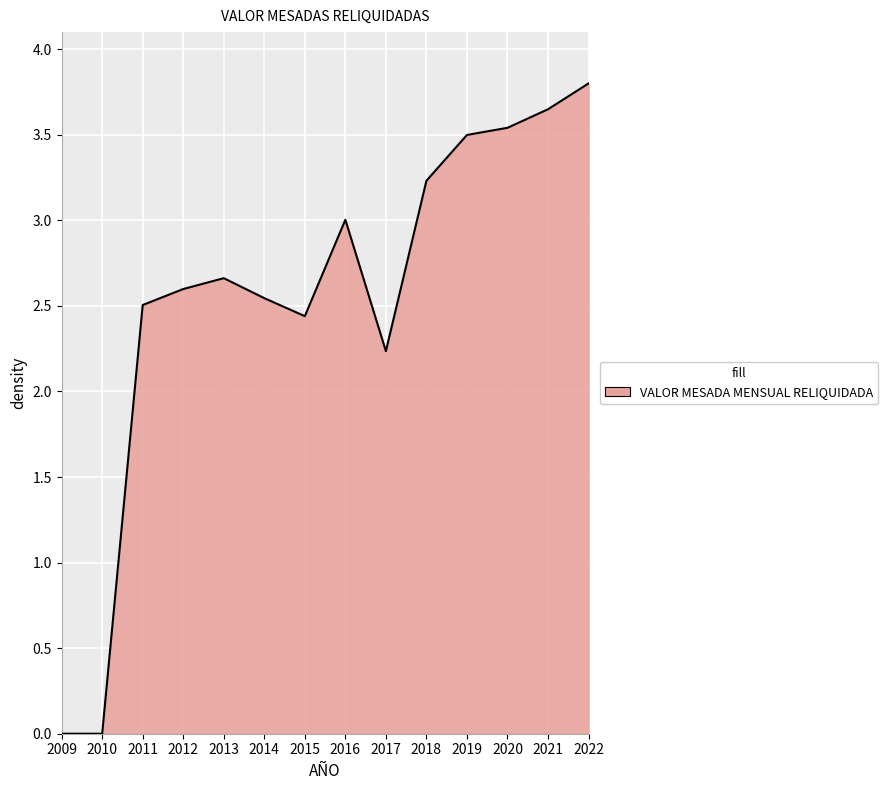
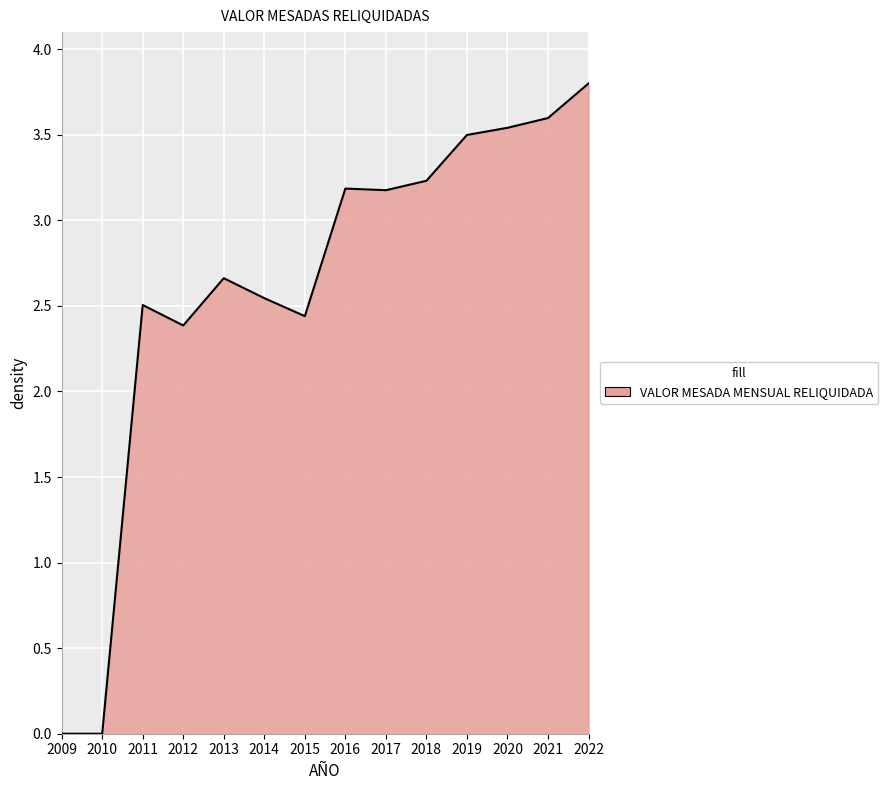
  {
    "2009": 0.00,
    "2010": 0.00,
    "2011": 2.51,
-   "2012": 2.60,
+   "2012": 2.39,
    "2013": 2.66,
    "2014": 2.55,
    "2015": 2.44,
-   "2016": 3.00,
-   "2017": 2.24,
+   "2016": 3.19,
+   "2017": 3.18,
    "2018": 3.23,
    "2019": 3.50,
    "2020": 3.54,
-   "2021": 3.65,
+   "2021": 3.60,
    "2022": 3.80
  }
